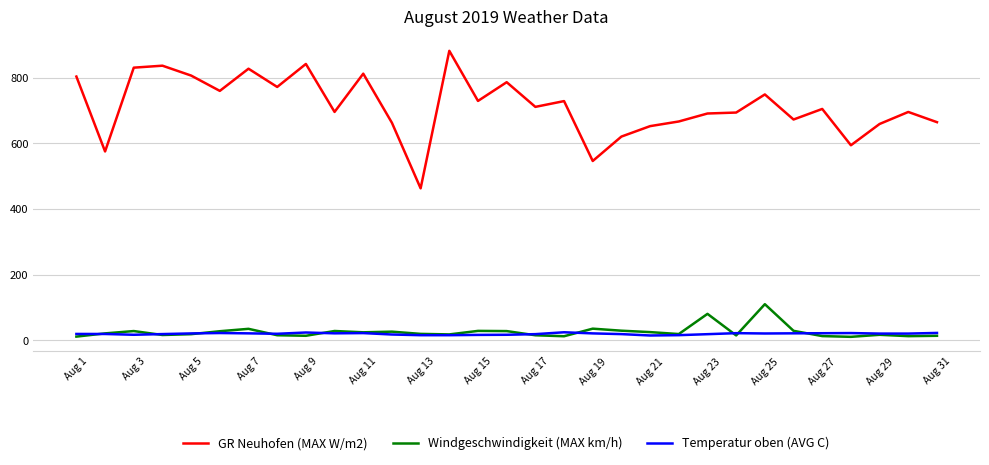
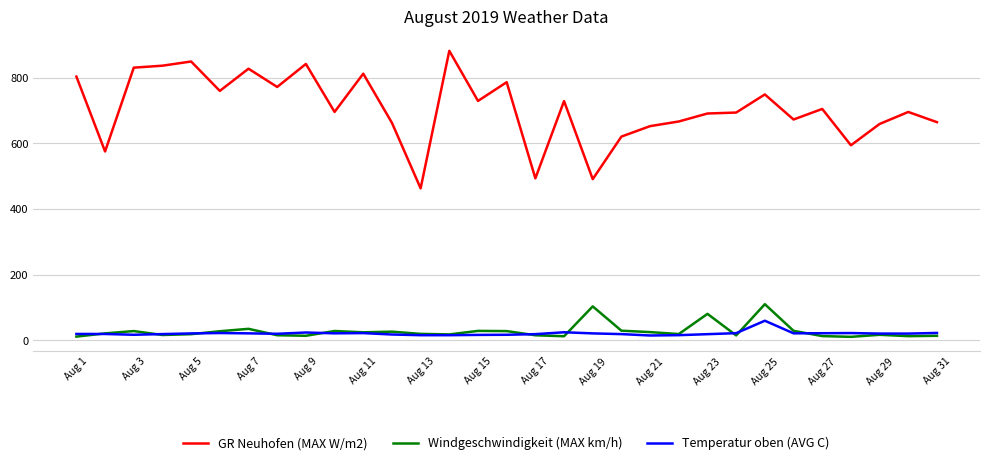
  {
    "GR Neuhofen (MAX W/m2)": {
      "Aug 1": 800,
      "Aug 3": 830,
-     "Aug 5": 810,
+     "Aug 5": 850,
      "Aug 7": 830,
      "Aug 9": 840,
      "Aug 11": 810,
      "Aug 13": 460,
      "Aug 15": 730,
-     "Aug 17": 710,
-     "Aug 19": 550,
+     "Aug 17": 490,
+     "Aug 19": 490,
      "Aug 21": 650,
      "Aug 23": 690,
      "Aug 25": 750,
      "Aug 27": 710,
      "Aug 29": 660,
      "Aug 31": 660
    },
    "Windgeschwindigkeit (MAX km/h)": {
      "Aug 1": 10,
      "Aug 3": 30,
      "Aug 7": 30,
      "Aug 9": 10,
      "Aug 15": 30,
-     "Aug 19": 40,
+     "Aug 19": 100,
      "Aug 21": 20,
      "Aug 23": 80,
      "Aug 25": 110,
      "Aug 27": 10,
      "Aug 31": 10
    },
    "Temperatur oben (AVG C)": {
      "Aug 1": 20,
      "Aug 3": 20,
      "Aug 7": 20,
      "Aug 9": 20,
      "Aug 15": 20,
      "Aug 19": 20,
      "Aug 21": 10,
      "Aug 23": 20,
-     "Aug 25": 20,
+     "Aug 25": 60,
      "Aug 27": 20,
      "Aug 31": 20
    }
  }
